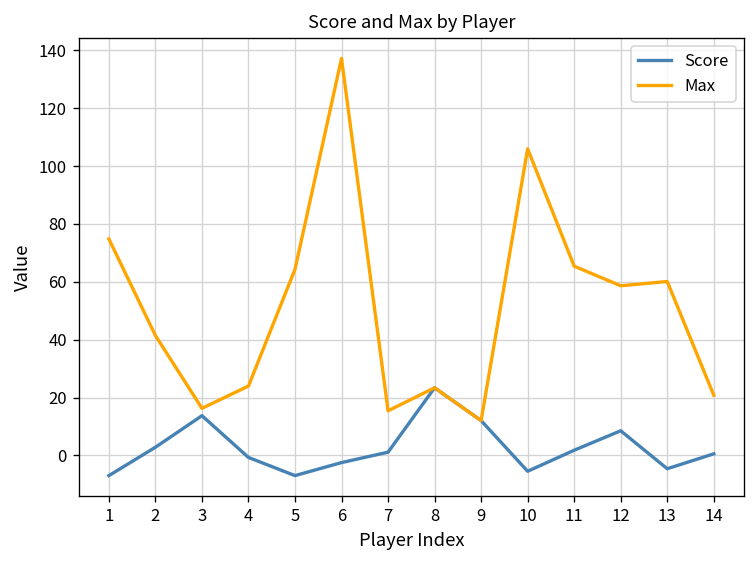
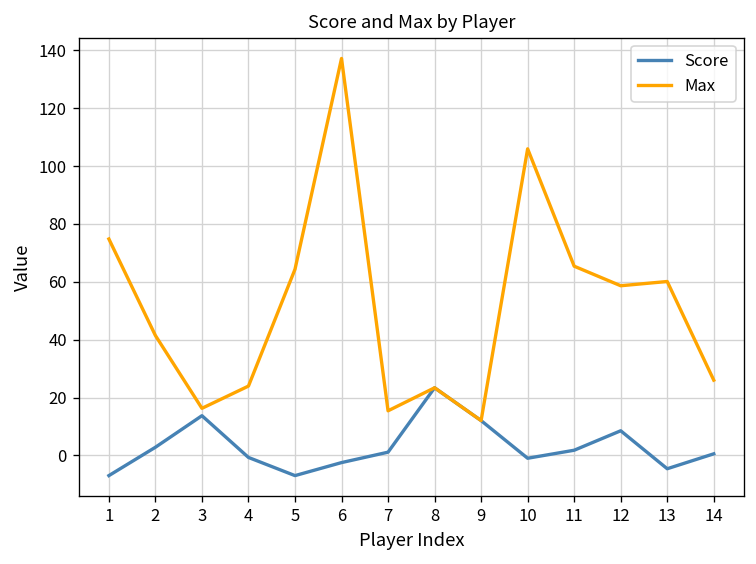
  {
    "Score": {
      "1": -7,
      "2": 3,
      "3": 14,
      "4": -1,
      "5": -7,
      "6": -3,
      "7": 1,
-     "10": -6,
+     "10": -1,
      "11": 2,
      "12": 9,
      "13": -5,
      "14": 1
    },
    "Max": {
      "1": 75,
      "2": 41,
      "3": 16,
      "4": 24,
      "5": 64,
      "6": 137,
      "7": 15,
      "10": 106,
      "11": 65,
      "12": 59,
      "13": 60,
-     "14": 21
+     "14": 26
    }
  }
